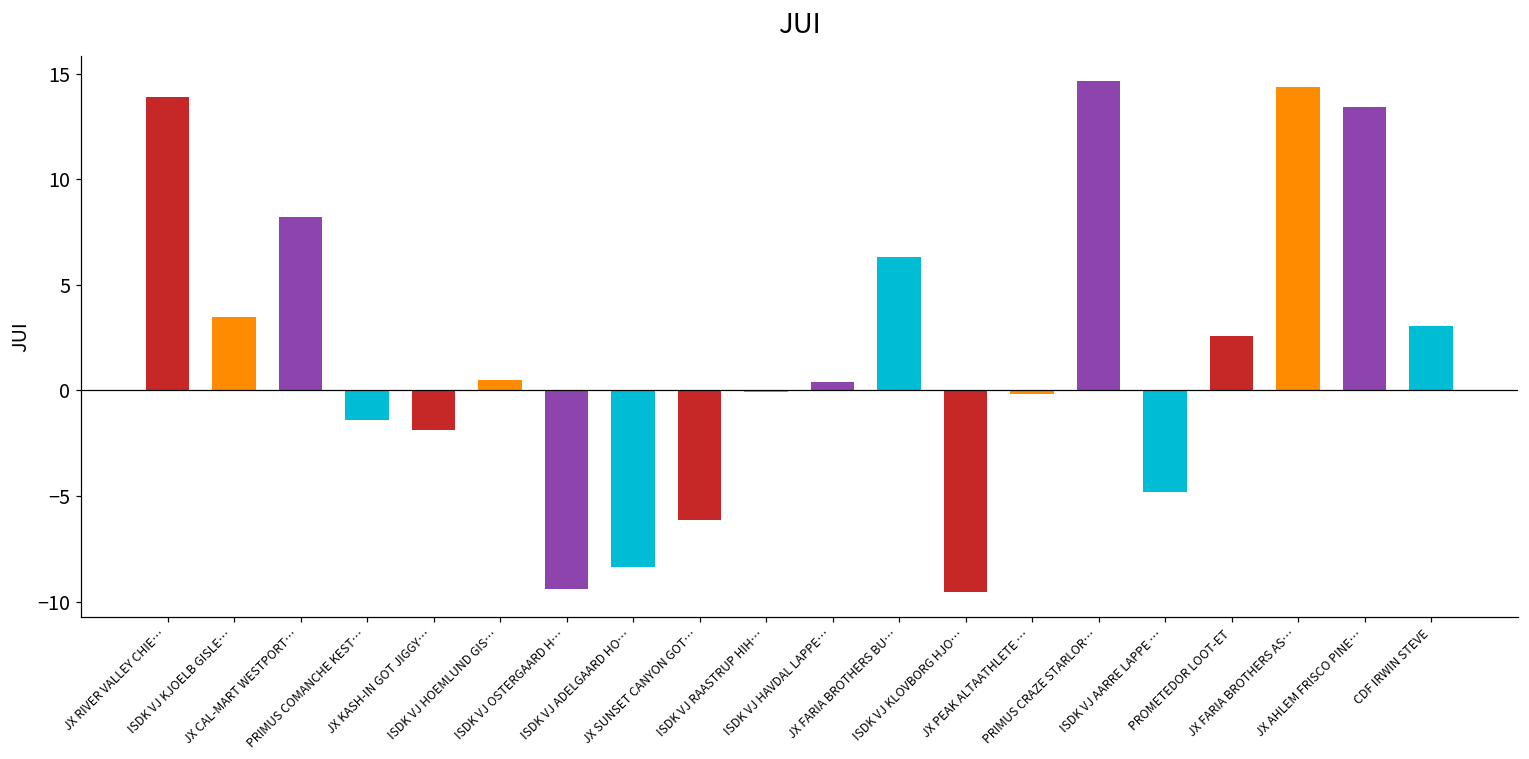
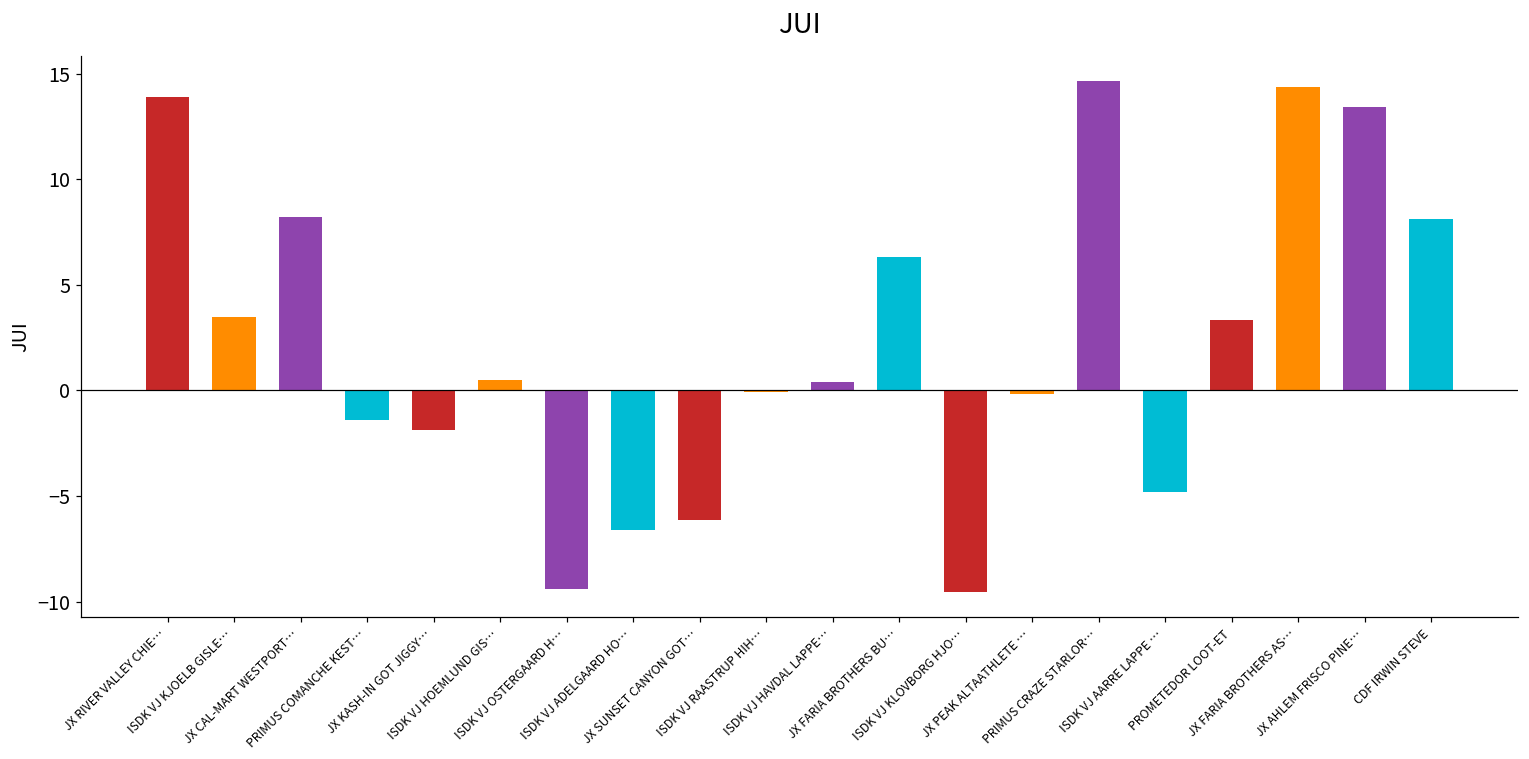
  {
    "JX RIVER VALLEY CHIE…": 13.9,
    "ISDK VJ KJOELB GISLE…": 3.5,
    "JX CAL-MART WESTPORT…": 8.2,
    "PRIMUS COMANCHE KEST…": -1.4,
    "JX KASH-IN GOT JIGGY…": -1.9,
    "ISDK VJ HOEMLUND GIS…": 0.5,
    "ISDK VJ OSTERGAARD H…": -9.4,
-   "ISDK VJ ADELGAARD HO…": -8.4,
+   "ISDK VJ ADELGAARD HO…": -6.6,
    "JX SUNSET CANYON GOT…": -6.1,
    "ISDK VJ HAVDAL LAPPE…": 0.4,
    "JX FARIA BROTHERS BU…": 6.3,
    "ISDK VJ KLOVBORG HJO…": -9.5,
    "JX PEAK ALTAATHLETE …": -0.2,
    "PRIMUS CRAZE STARLOR…": 14.6,
    "ISDK VJ AARRE LAPPE …": -4.8,
-   "PROMETEDOR LOOT-ET": 2.6,
+   "PROMETEDOR LOOT-ET": 3.3,
    "JX FARIA BROTHERS AS…": 14.4,
    "JX AHLEM FRISCO PINE…": 13.4,
-   "CDF IRWIN STEVE": 3.1
+   "CDF IRWIN STEVE": 8.1
  }
